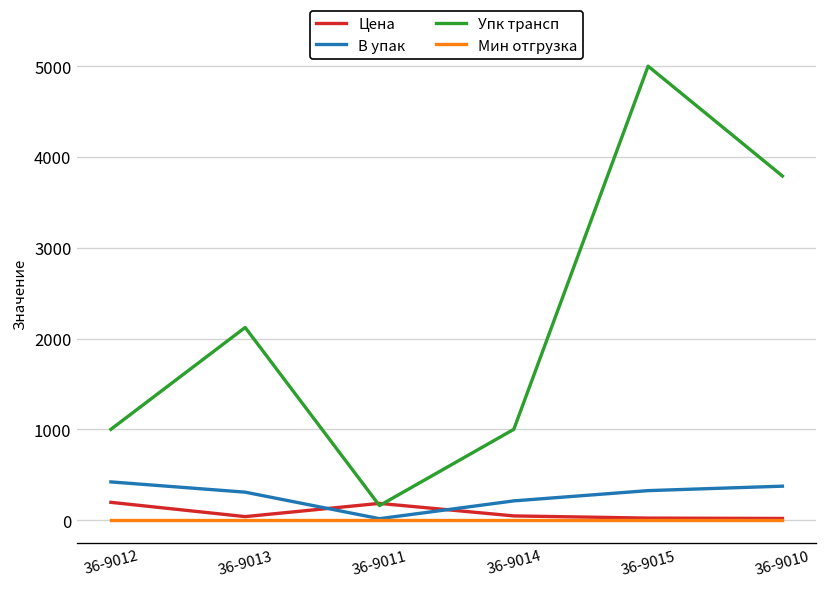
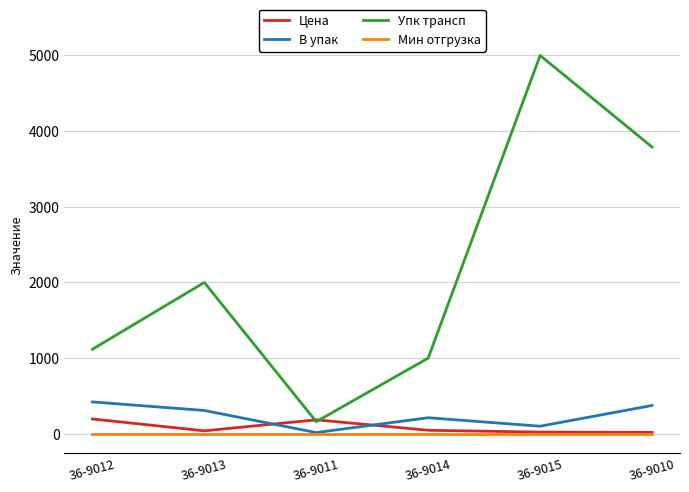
  {
    "Цена": {
      "36-9012": 200,
      "36-9013": 0,
      "36-9014": 0
    },
    "В упак": {
      "36-9012": 400,
      "36-9013": 300,
      "36-9014": 200,
-     "36-9015": 300,
+     "36-9015": 100,
      "36-9010": 400
    },
    "Упк трансп": {
-     "36-9012": 1000,
-     "36-9013": 2100,
+     "36-9012": 1100,
+     "36-9013": 2000,
      "36-9014": 1000,
      "36-9015": 5000,
      "36-9010": 3800
    },
    "Мин отгрузка": {
      "36-9012": 0,
      "36-9013": 0,
      "36-9014": 0
    }
  }
